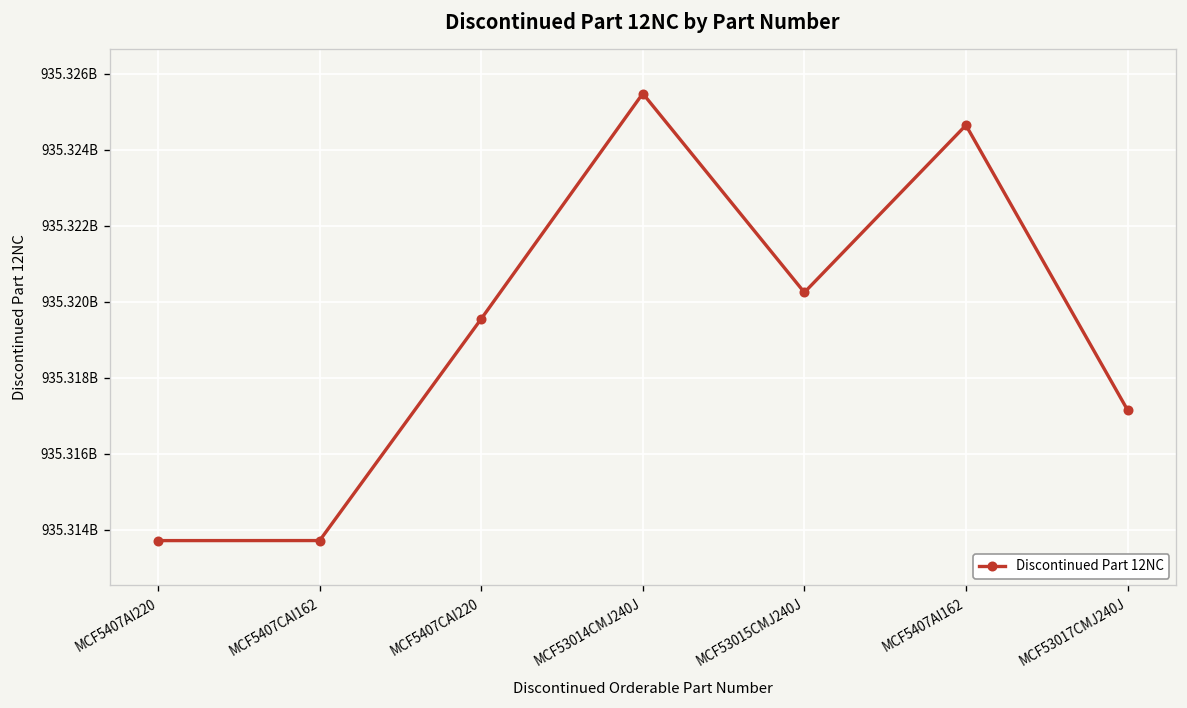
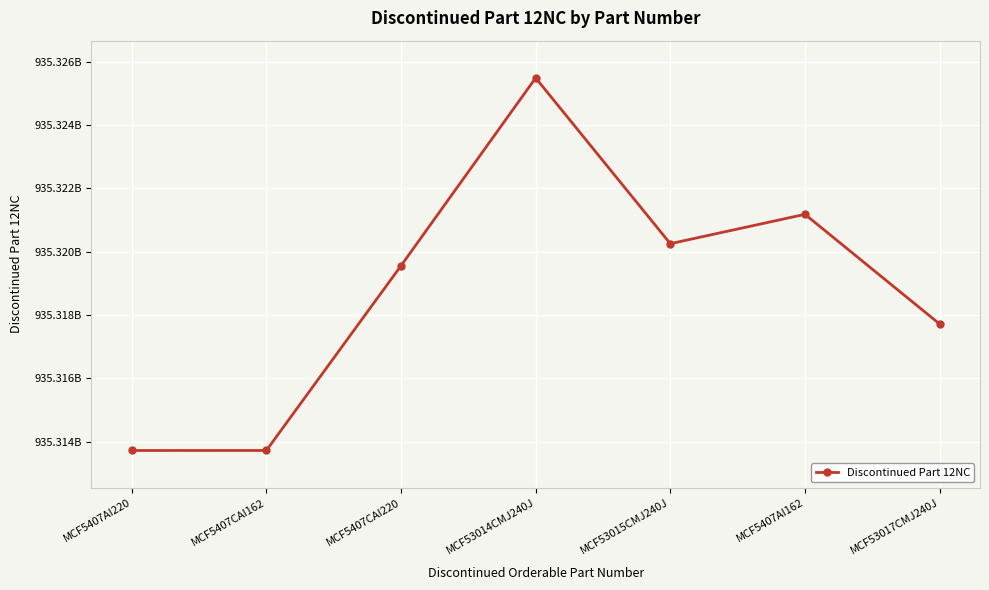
  {
    "MCF5407AI220": 935313700000,
    "MCF5407CAI162": 935313700000,
    "MCF5407CAI220": 935319600000,
    "MCF53014CMJ240J": 935325500000,
    "MCF53015CMJ240J": 935320200000,
-   "MCF5407AI162": 935324700000,
-   "MCF53017CMJ240J": 935317200000
+   "MCF5407AI162": 935321200000,
+   "MCF53017CMJ240J": 935317700000
  }
